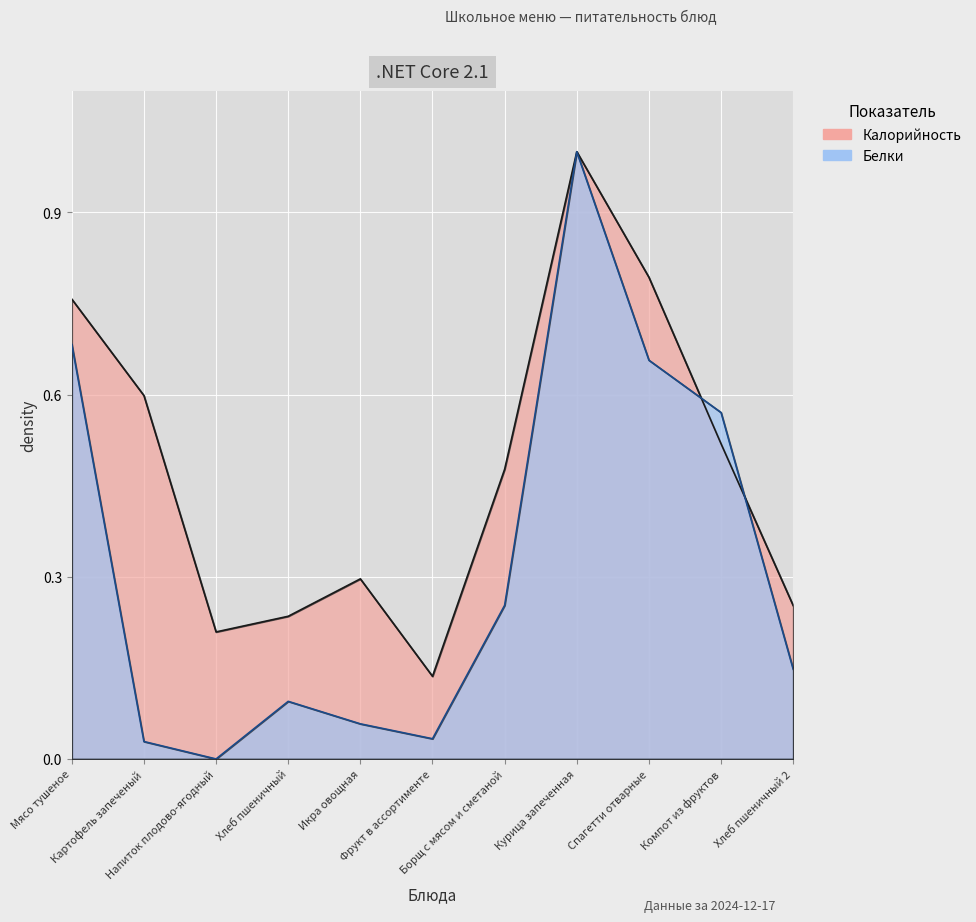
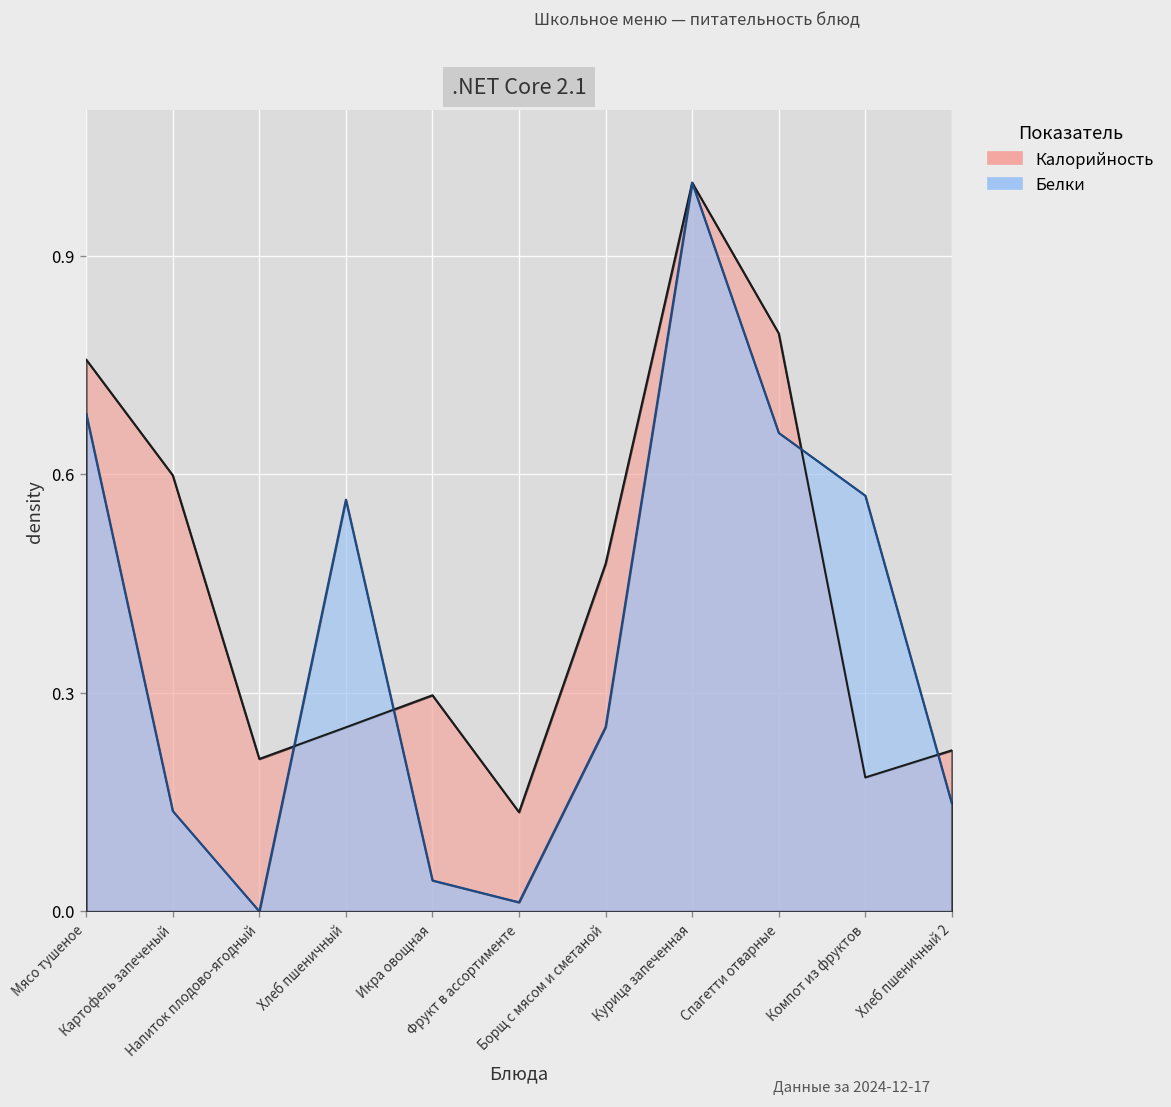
  {
    "Калорийность": {
      "Мясо тушеное": 0.76,
      "Картофель запеченый": 0.60,
      "Напиток плодово-ягодный": 0.21,
-     "Хлеб пшеничный": 0.23,
+     "Хлеб пшеничный": 0.25,
      "Икра овощная": 0.30,
      "Фрукт в ассортименте": 0.14,
      "Борщ с мясом и сметаной": 0.48,
      "Спагетти отварные": 0.79,
-     "Компот из фруктов": 0.52,
-     "Хлеб пшеничный 2": 0.25
+     "Компот из фруктов": 0.18,
+     "Хлеб пшеничный 2": 0.22
    },
    "Белки": {
      "Мясо тушеное": 0.68,
-     "Картофель запеченый": 0.03,
+     "Картофель запеченый": 0.14,
      "Напиток плодово-ягодный": 0.00,
-     "Хлеб пшеничный": 0.09,
-     "Икра овощная": 0.06,
-     "Фрукт в ассортименте": 0.03,
+     "Хлеб пшеничный": 0.57,
+     "Икра овощная": 0.04,
+     "Фрукт в ассортименте": 0.01,
      "Борщ с мясом и сметаной": 0.25,
      "Спагетти отварные": 0.66,
      "Компот из фруктов": 0.57,
      "Хлеб пшеничный 2": 0.15
    }
  }
